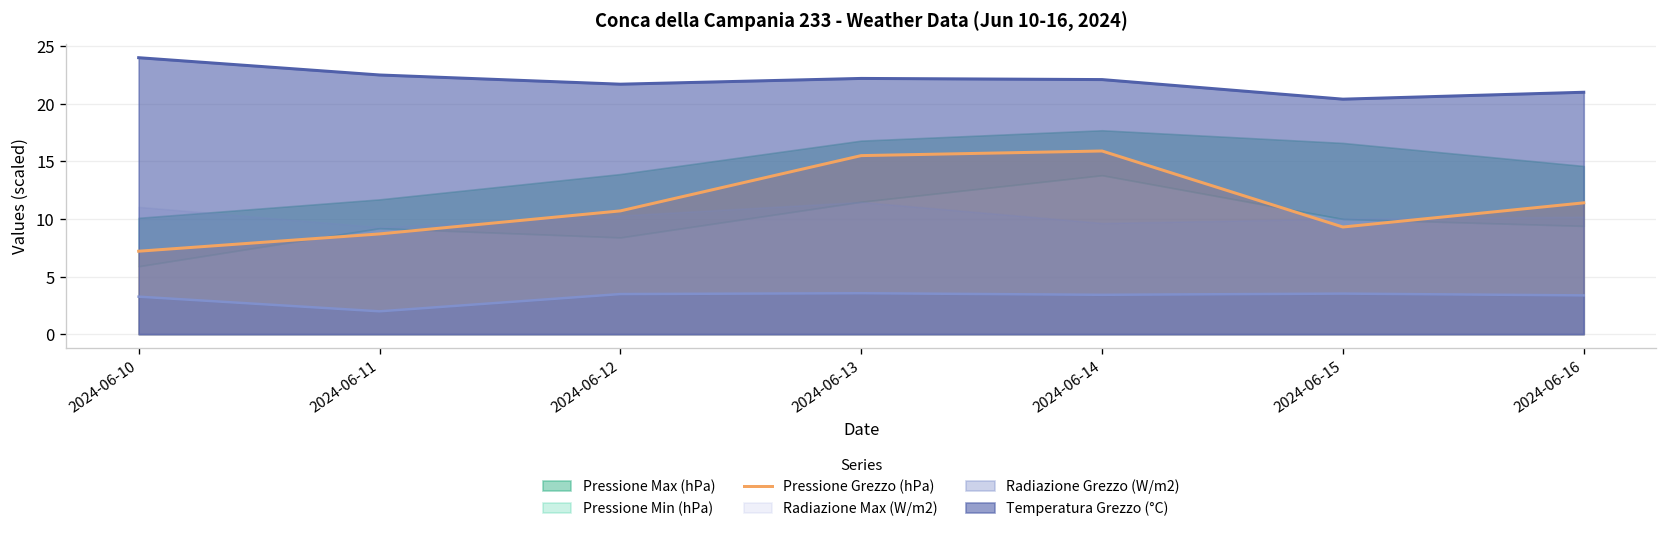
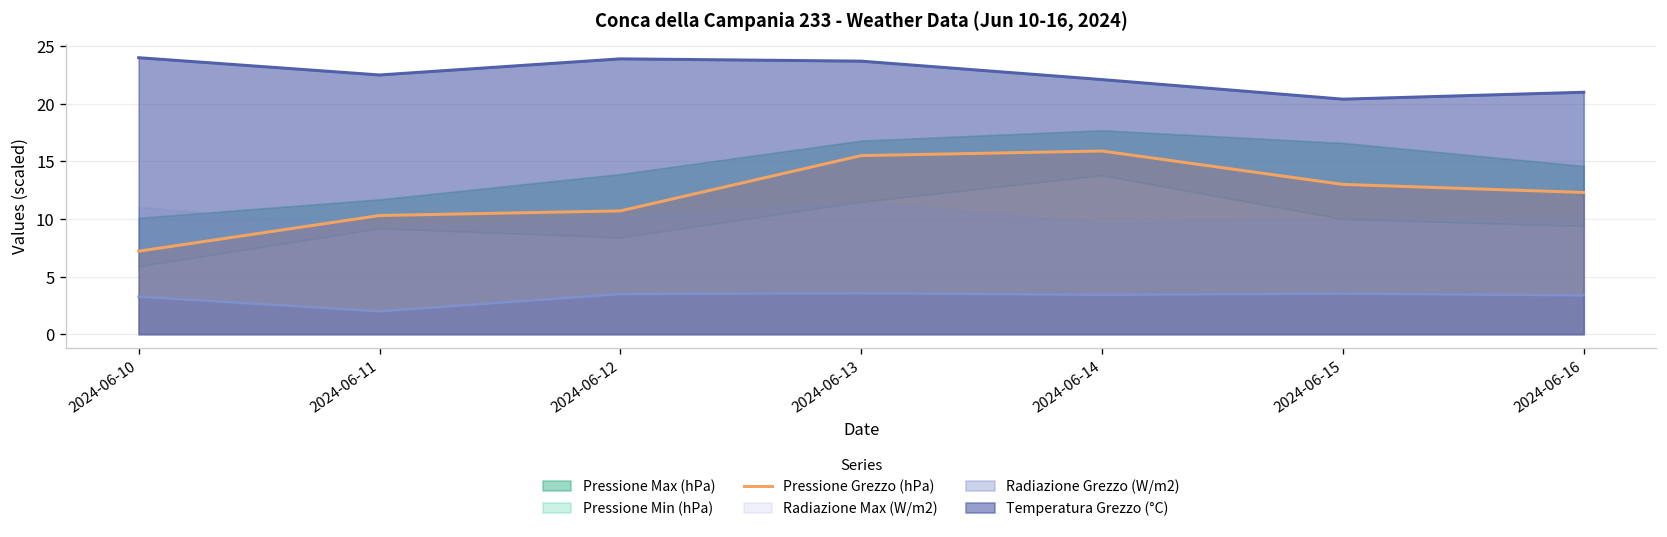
  {
    "Pressione Grezzo (hPa)": {
      "2024-06-10": 7,
-     "2024-06-11": 9,
+     "2024-06-11": 10,
      "2024-06-12": 11,
      "2024-06-13": 16,
      "2024-06-14": 16,
-     "2024-06-15": 9,
-     "2024-06-16": 11
+     "2024-06-15": 13,
+     "2024-06-16": 12
    },
    "Temperatura Grezzo (°C)": {
      "2024-06-10": 24,
      "2024-06-11": 23,
-     "2024-06-12": 22,
-     "2024-06-13": 22,
+     "2024-06-12": 24,
+     "2024-06-13": 24,
      "2024-06-14": 22,
      "2024-06-15": 20,
      "2024-06-16": 21
    },
    "Radiazione Max (W/m2)": {
      "2024-06-10": 11,
      "2024-06-12": 10,
      "2024-06-14": 10,
      "2024-06-16": 10
    }
  }
